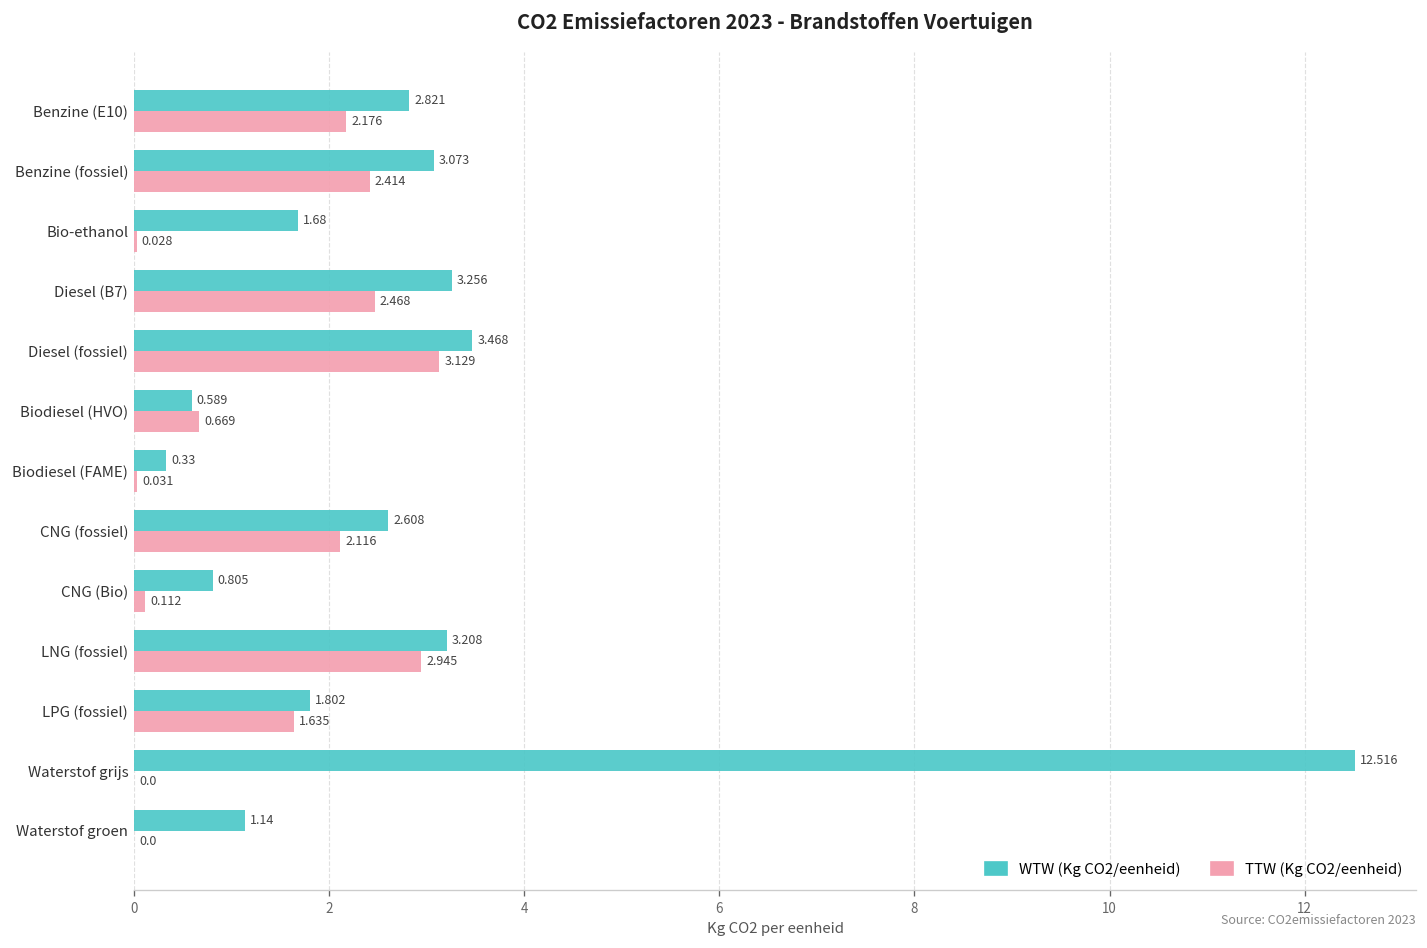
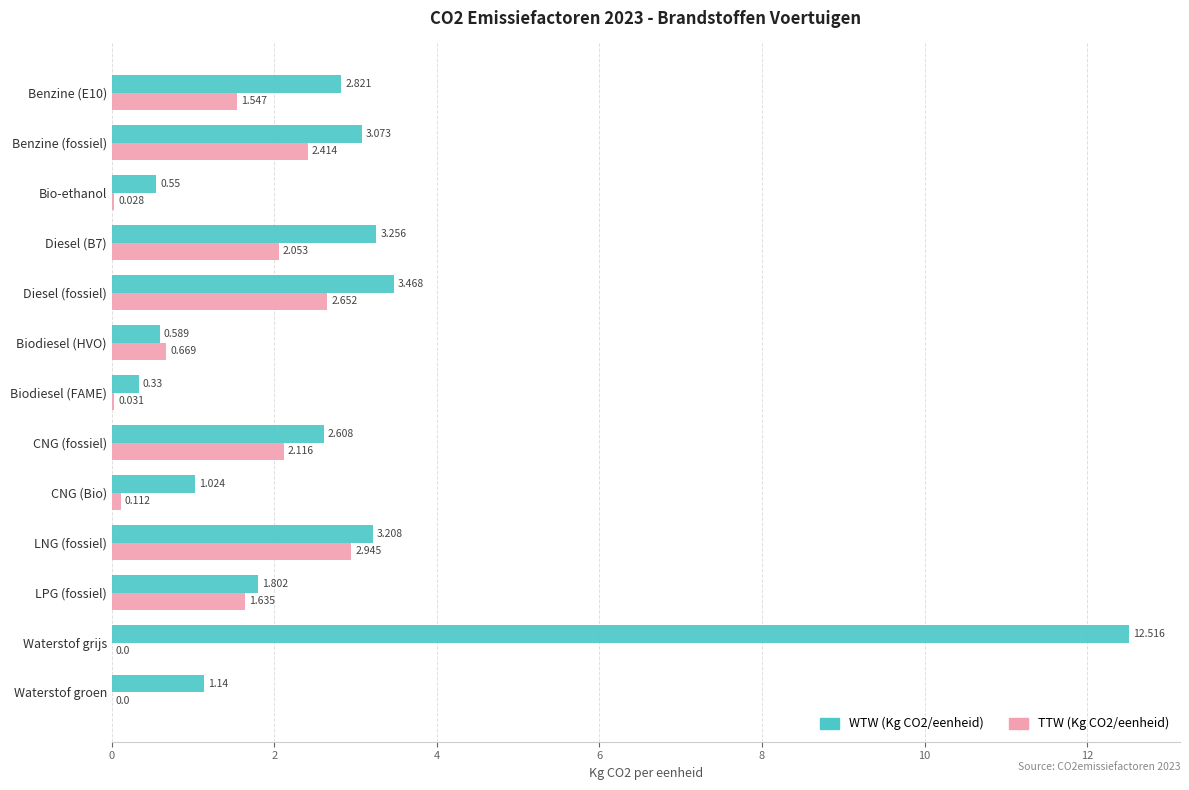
  {
    "WTW (Kg CO2/eenheid)": {
      "Benzine (E10)": 2.821,
      "Benzine (fossiel)": 3.073,
-     "Bio-ethanol": 1.68,
+     "Bio-ethanol": 0.55,
      "Diesel (B7)": 3.256,
      "Diesel (fossiel)": 3.468,
      "Biodiesel (HVO)": 0.589,
      "Biodiesel (FAME)": 0.33,
      "CNG (fossiel)": 2.608,
-     "CNG (Bio)": 0.805,
+     "CNG (Bio)": 1.024,
      "LNG (fossiel)": 3.208,
      "LPG (fossiel)": 1.802,
      "Waterstof grijs": 12.516,
      "Waterstof groen": 1.14
    },
    "TTW (Kg CO2/eenheid)": {
-     "Benzine (E10)": 2.176,
+     "Benzine (E10)": 1.547,
      "Benzine (fossiel)": 2.414,
      "Bio-ethanol": 0.028,
-     "Diesel (B7)": 2.468,
-     "Diesel (fossiel)": 3.129,
+     "Diesel (B7)": 2.053,
+     "Diesel (fossiel)": 2.652,
      "Biodiesel (HVO)": 0.669,
      "Biodiesel (FAME)": 0.031,
      "CNG (fossiel)": 2.116,
      "CNG (Bio)": 0.112,
      "LNG (fossiel)": 2.945,
      "LPG (fossiel)": 1.635,
      "Waterstof grijs": 0.0,
      "Waterstof groen": 0.0
    }
  }
